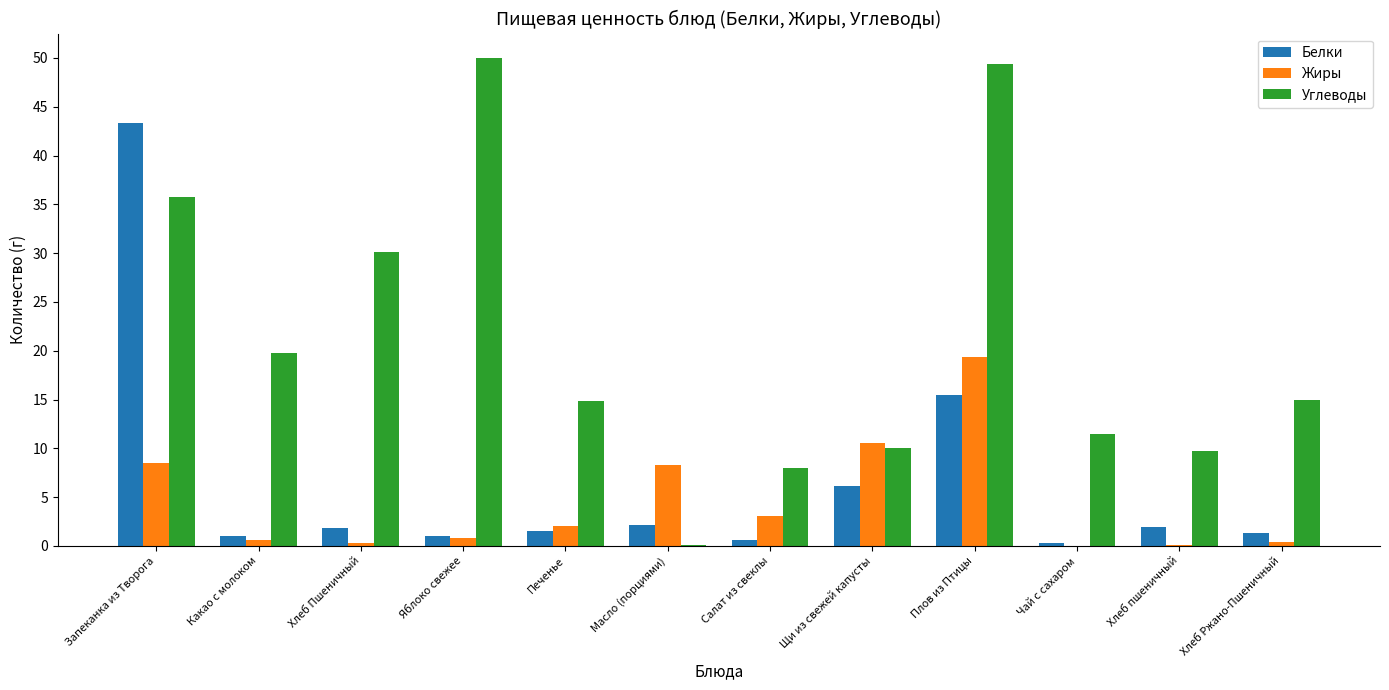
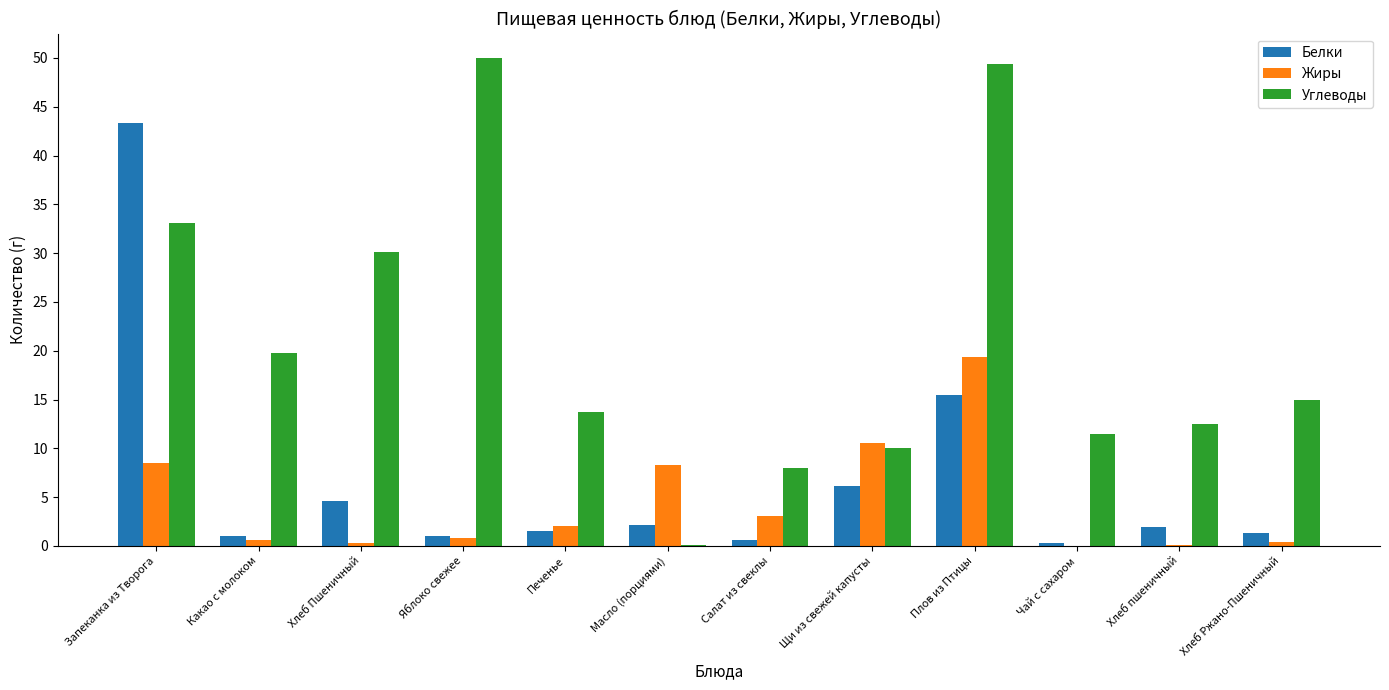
  {
    "Белки": {
      "Запеканка из Творога": 43,
      "Какао с молоком": 1,
-     "Хлеб Пшеничный": 2,
+     "Хлеб Пшеничный": 5,
      "Яблоко свежее": 1,
      "Печенье": 2,
      "Масло (порциями)": 2,
      "Салат из свеклы": 1,
      "Щи из свежей капусты": 6,
      "Плов из Птицы": 16,
      "Чай с сахаром": 0,
      "Хлеб пшеничный": 2,
      "Хлеб Ржано-Пшеничный": 1
    },
    "Жиры": {
      "Запеканка из Творога": 9,
      "Какао с молоком": 1,
      "Хлеб Пшеничный": 0,
      "Яблоко свежее": 1,
      "Печенье": 2,
      "Масло (порциями)": 8,
      "Салат из свеклы": 3,
      "Щи из свежей капусты": 11,
      "Плов из Птицы": 19,
      "Чай с сахаром": 0,
      "Хлеб Ржано-Пшеничный": 0
    },
    "Углеводы": {
-     "Запеканка из Творога": 36,
+     "Запеканка из Творога": 33,
      "Какао с молоком": 20,
      "Хлеб Пшеничный": 30,
      "Яблоко свежее": 50,
-     "Печенье": 15,
+     "Печенье": 14,
      "Салат из свеклы": 8,
      "Щи из свежей капусты": 10,
      "Плов из Птицы": 49,
      "Чай с сахаром": 12,
-     "Хлеб пшеничный": 10,
+     "Хлеб пшеничный": 13,
      "Хлеб Ржано-Пшеничный": 15
    }
  }
